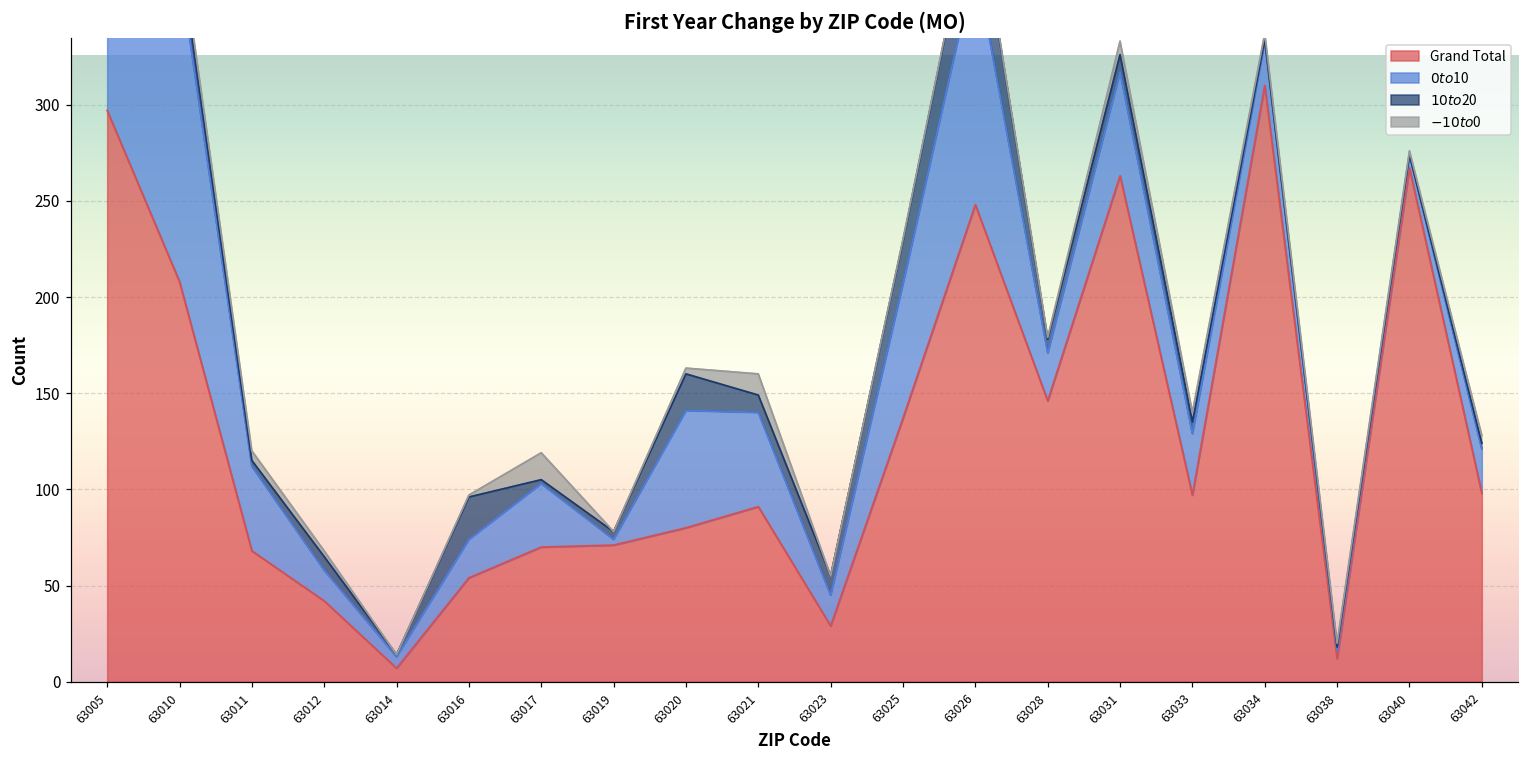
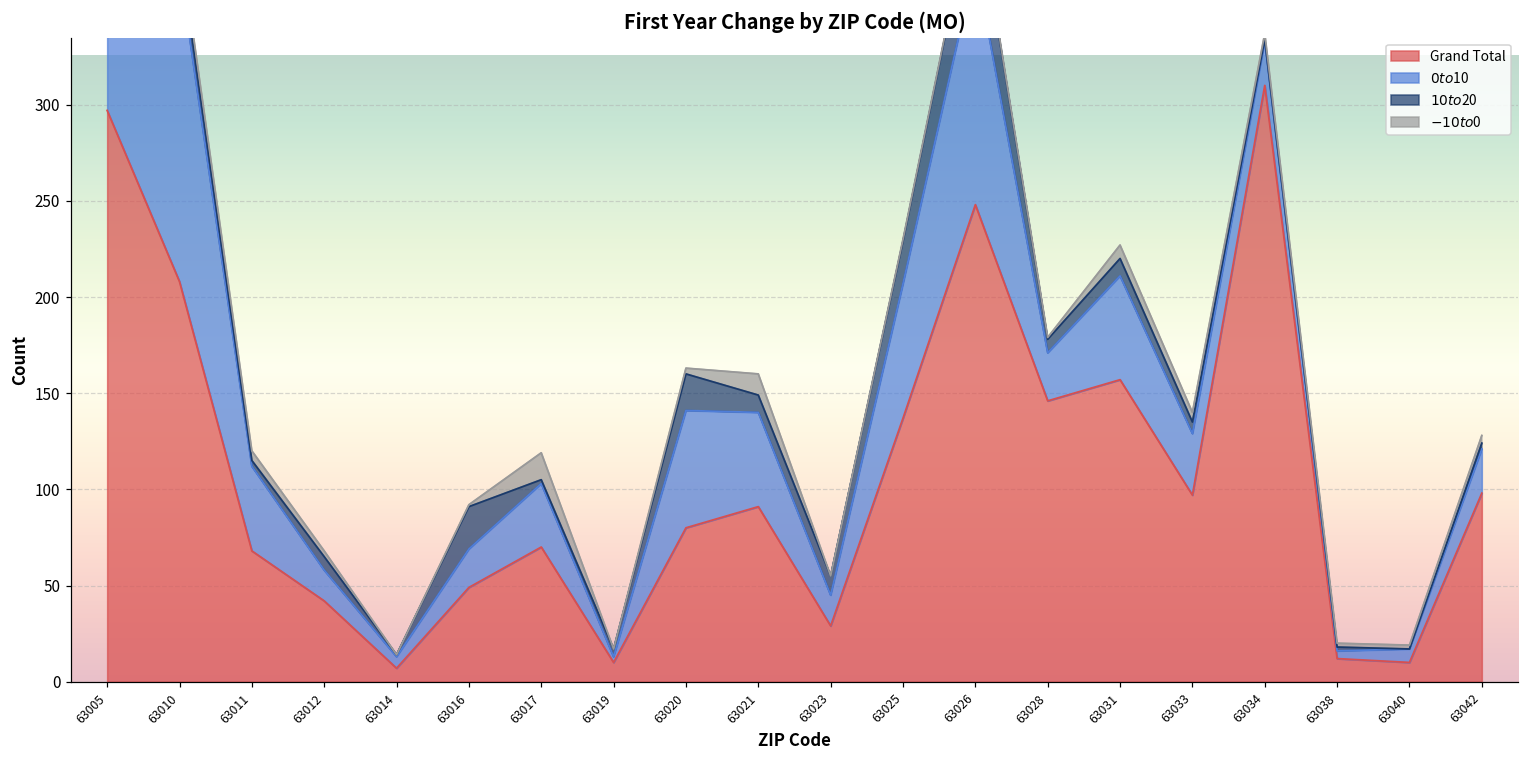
  {
    "Grand Total": {
      "63005": 297,
      "63010": 208,
      "63011": 68,
      "63012": 42,
      "63014": 7,
-     "63016": 54,
+     "63016": 49,
      "63017": 70,
-     "63019": 71,
+     "63019": 10,
      "63020": 80,
      "63021": 91,
      "63023": 29,
      "63025": 137,
      "63026": 248,
      "63028": 146,
-     "63031": 263,
+     "63031": 157,
      "63033": 97,
      "63034": 310,
      "63038": 12,
-     "63040": 267,
+     "63040": 10,
      "63042": 98
    }
  }
